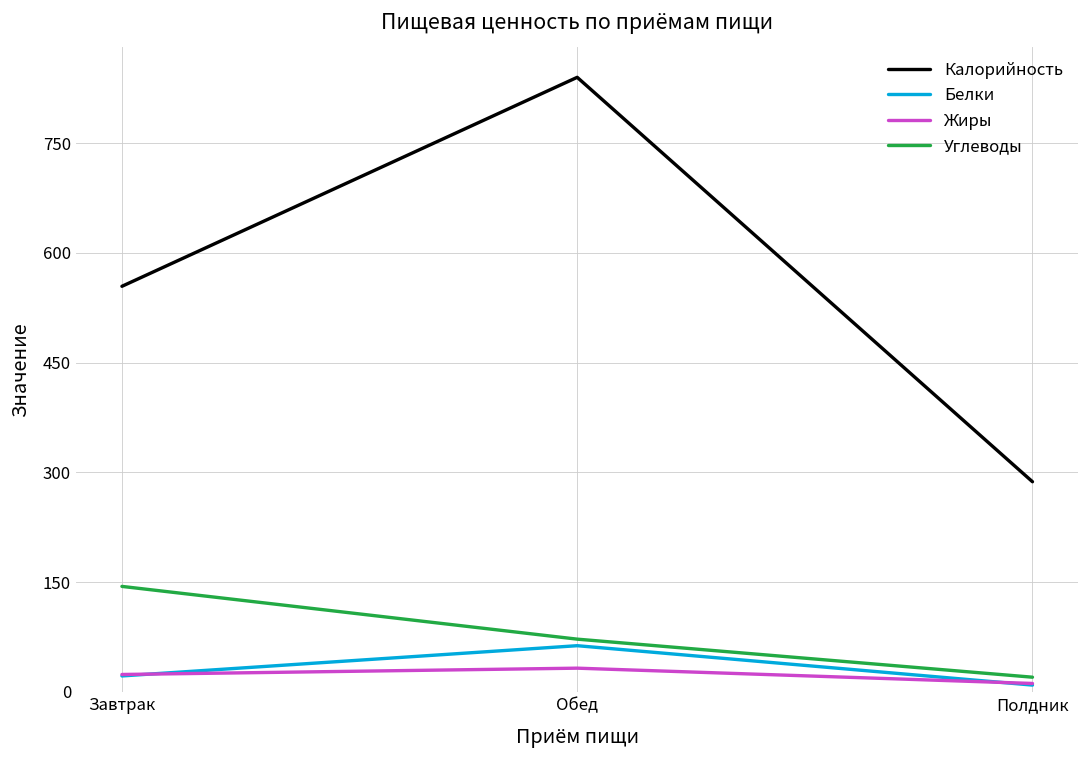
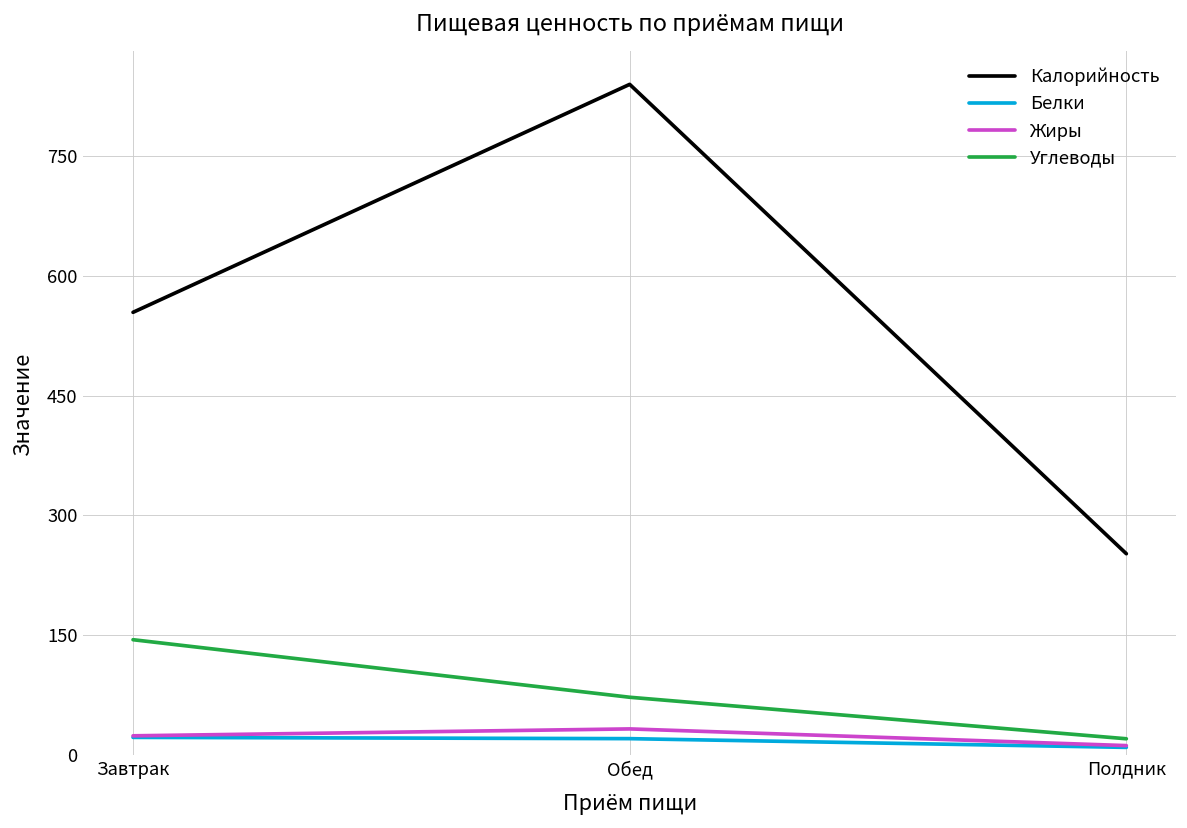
  {
    "Калорийность": {
      "Завтрак": 550,
      "Обед": 840,
-     "Полдник": 290
+     "Полдник": 250
    },
    "Белки": {
-     "Обед": 60
+     "Обед": 20
    },
    "Жиры": {
      "Обед": 30
    },
    "Углеводы": {
      "Завтрак": 140,
      "Обед": 70,
      "Полдник": 20
    }
  }
